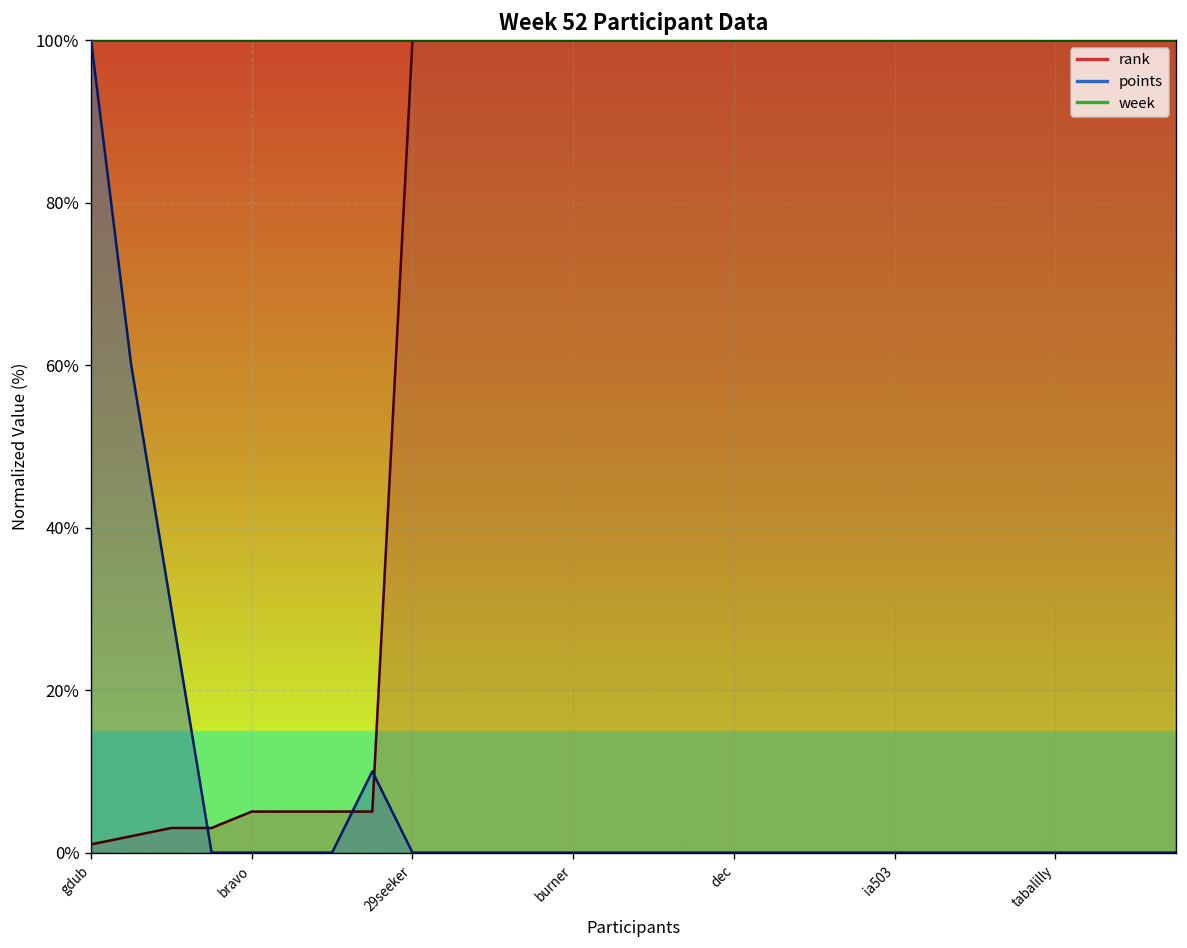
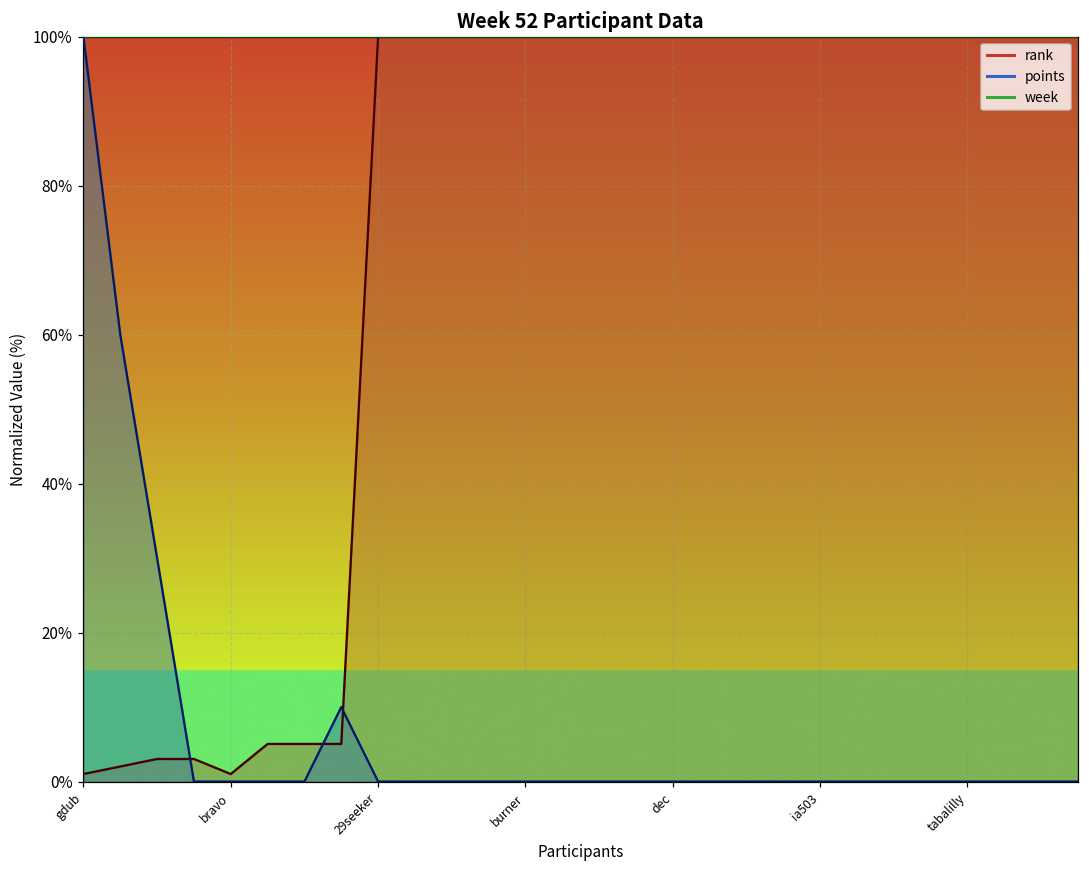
  {
    "rank": {
      "gdub": "1%",
-     "bravo": "5%"
+     "bravo": "1%"
    },
    "points": {
      "bravo": "0%",
      "29seeker": "0%",
      "burner": "0%",
      "dec": "0%",
      "ia503": "0%",
      "tabalilly": "0%"
    },
    "week": {
      "bravo": "100%"
    }
  }
